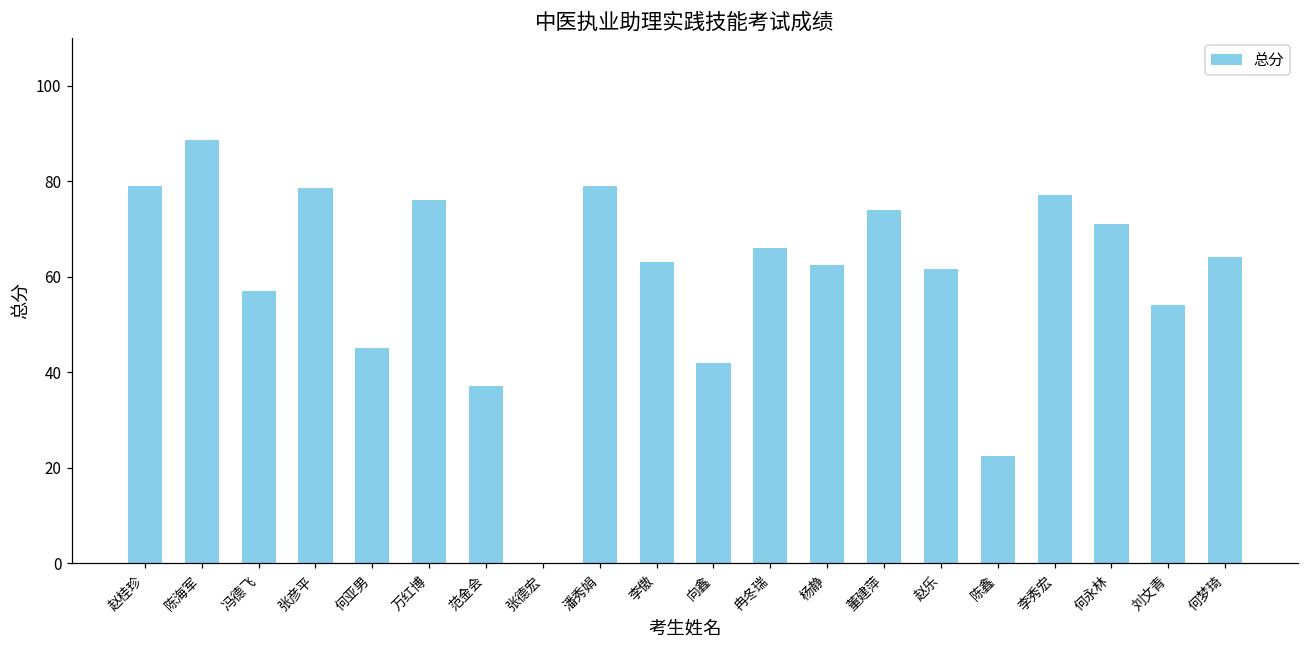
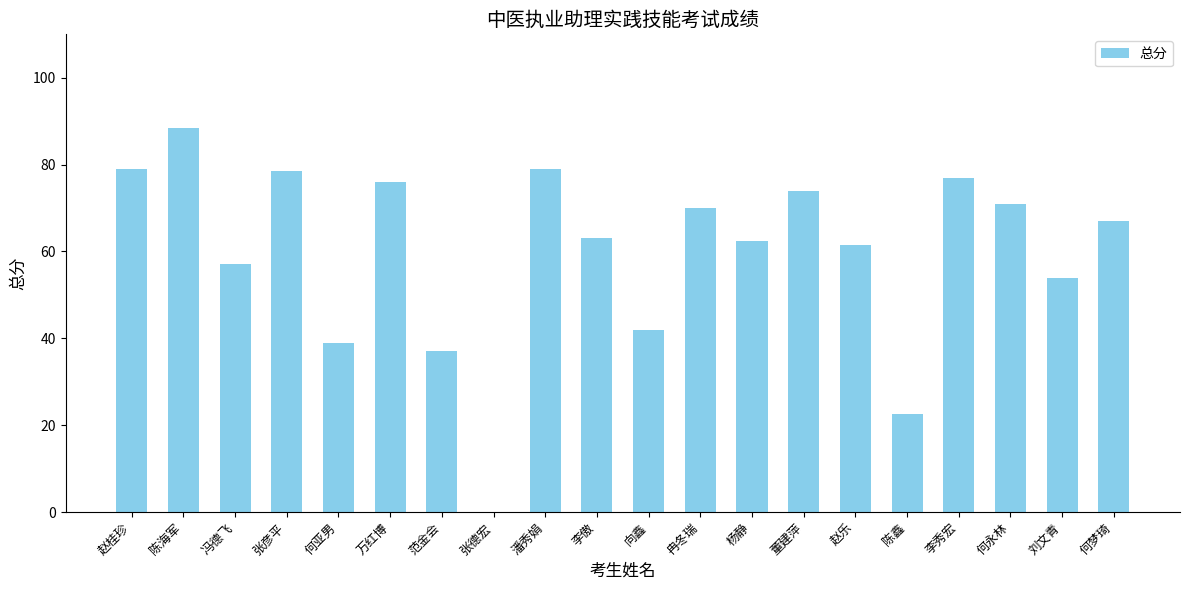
  {
    "赵桂珍": 79,
    "陈海军": 89,
    "冯德飞": 57,
    "张彦平": 79,
-   "何亚男": 45,
+   "何亚男": 39,
    "万红博": 76,
    "范金会": 37,
    "张德宏": 0,
    "潘秀娟": 79,
    "李傲": 63,
    "向鑫": 42,
-   "冉冬瑞": 66,
+   "冉冬瑞": 70,
    "杨静": 63,
    "董建萍": 74,
    "赵乐": 62,
    "陈鑫": 23,
    "李秀宏": 77,
    "何永林": 71,
    "刘文青": 54,
-   "何梦琦": 64
+   "何梦琦": 67
  }
